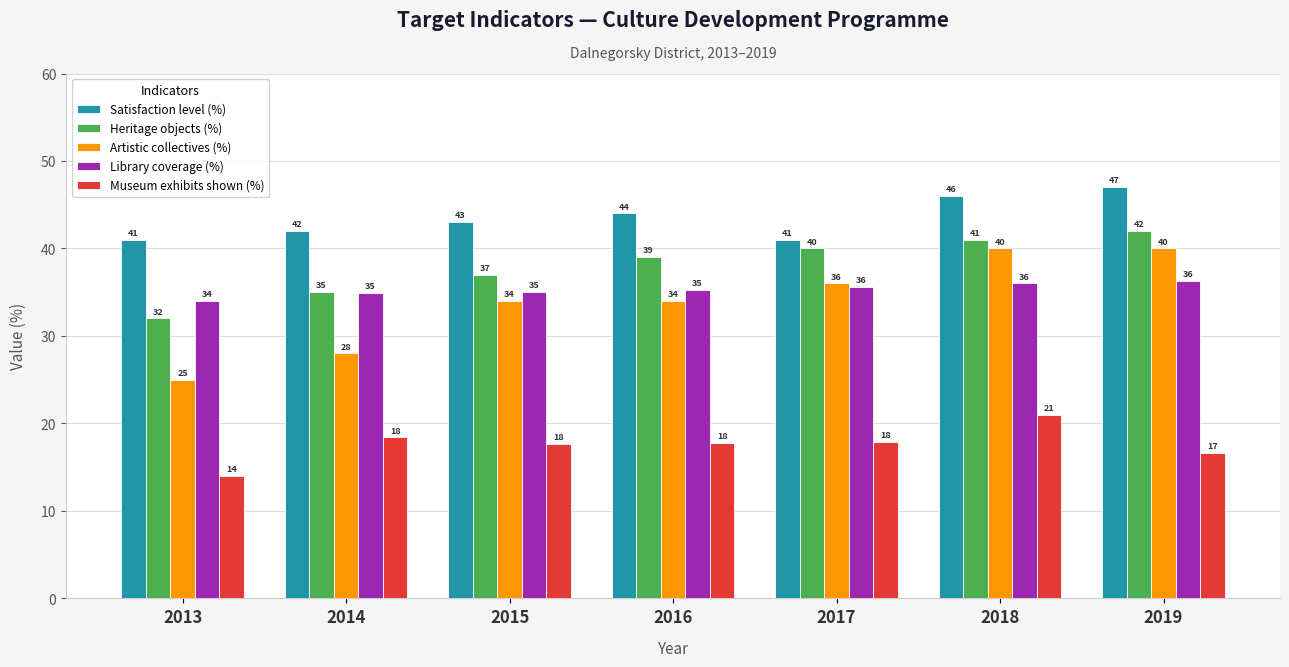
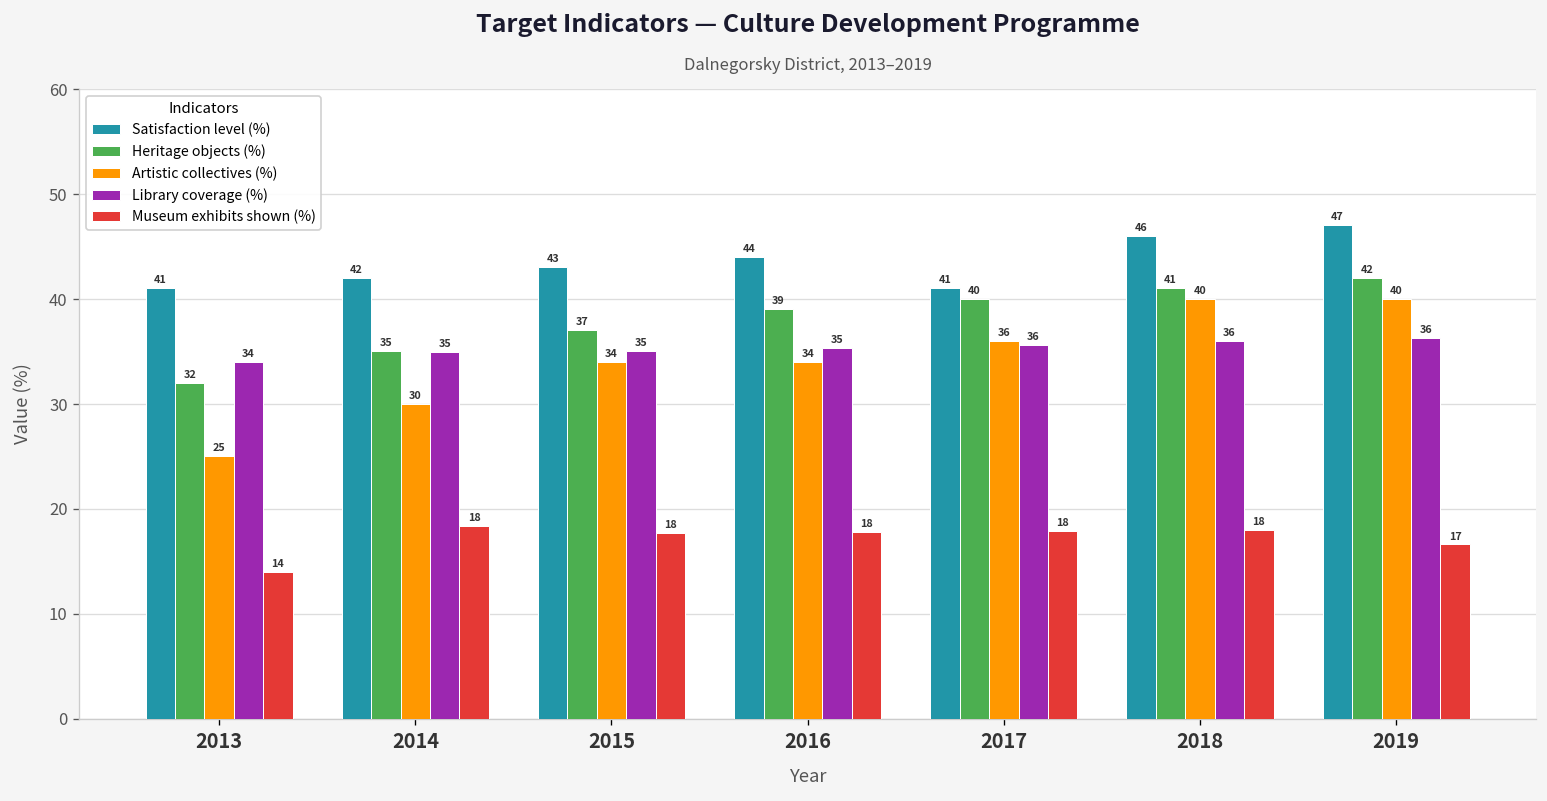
  {
    "Satisfaction level (%)": {
      "2013": 41,
      "2014": 42,
      "2015": 43,
      "2016": 44,
      "2017": 41,
      "2018": 46,
      "2019": 47
    },
    "Heritage objects (%)": {
      "2013": 32,
      "2014": 35,
      "2015": 37,
      "2016": 39,
      "2017": 40,
      "2018": 41,
      "2019": 42
    },
    "Artistic collectives (%)": {
      "2013": 25,
-     "2014": 28,
+     "2014": 30,
      "2015": 34,
      "2016": 34,
      "2017": 36,
      "2018": 40,
      "2019": 40
    },
    "Library coverage (%)": {
      "2013": 34,
      "2014": 35,
      "2015": 35,
      "2016": 35,
      "2017": 36,
      "2018": 36,
      "2019": 36
    },
    "Museum exhibits shown (%)": {
      "2013": 14,
      "2014": 18,
      "2015": 18,
      "2016": 18,
      "2017": 18,
-     "2018": 21,
+     "2018": 18,
      "2019": 17
    }
  }
